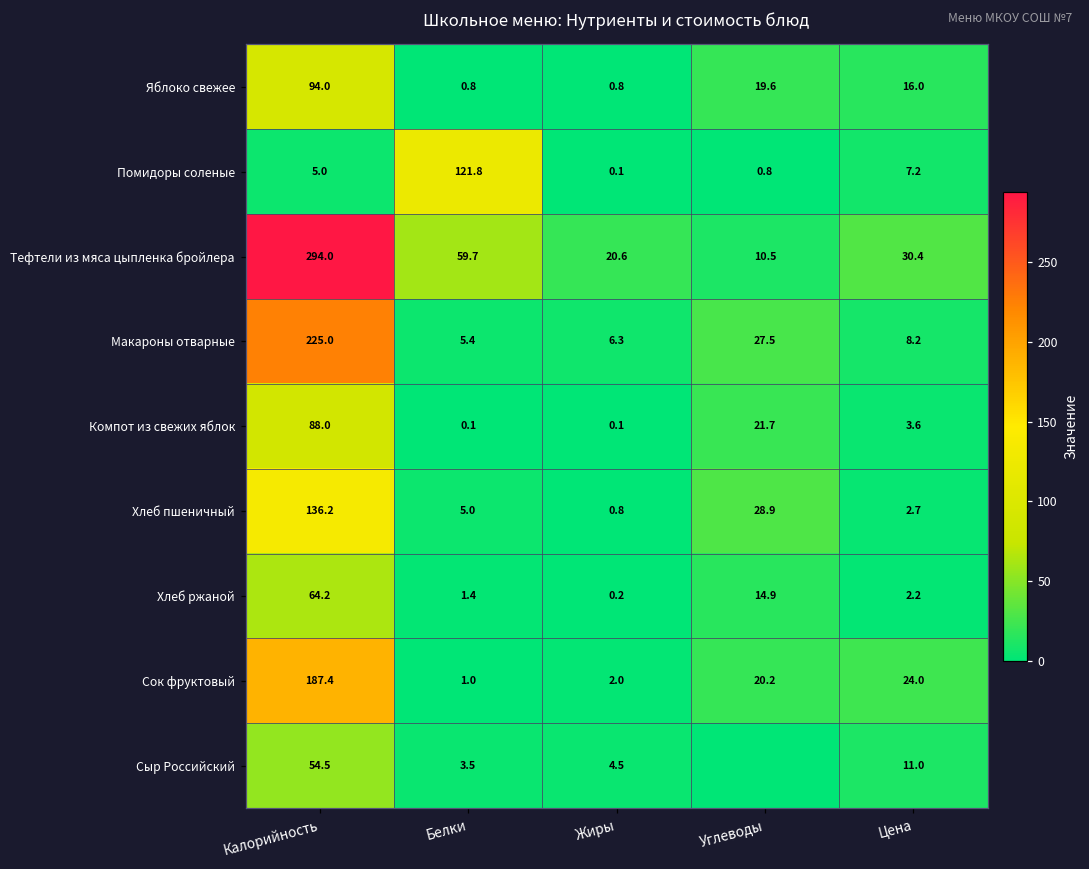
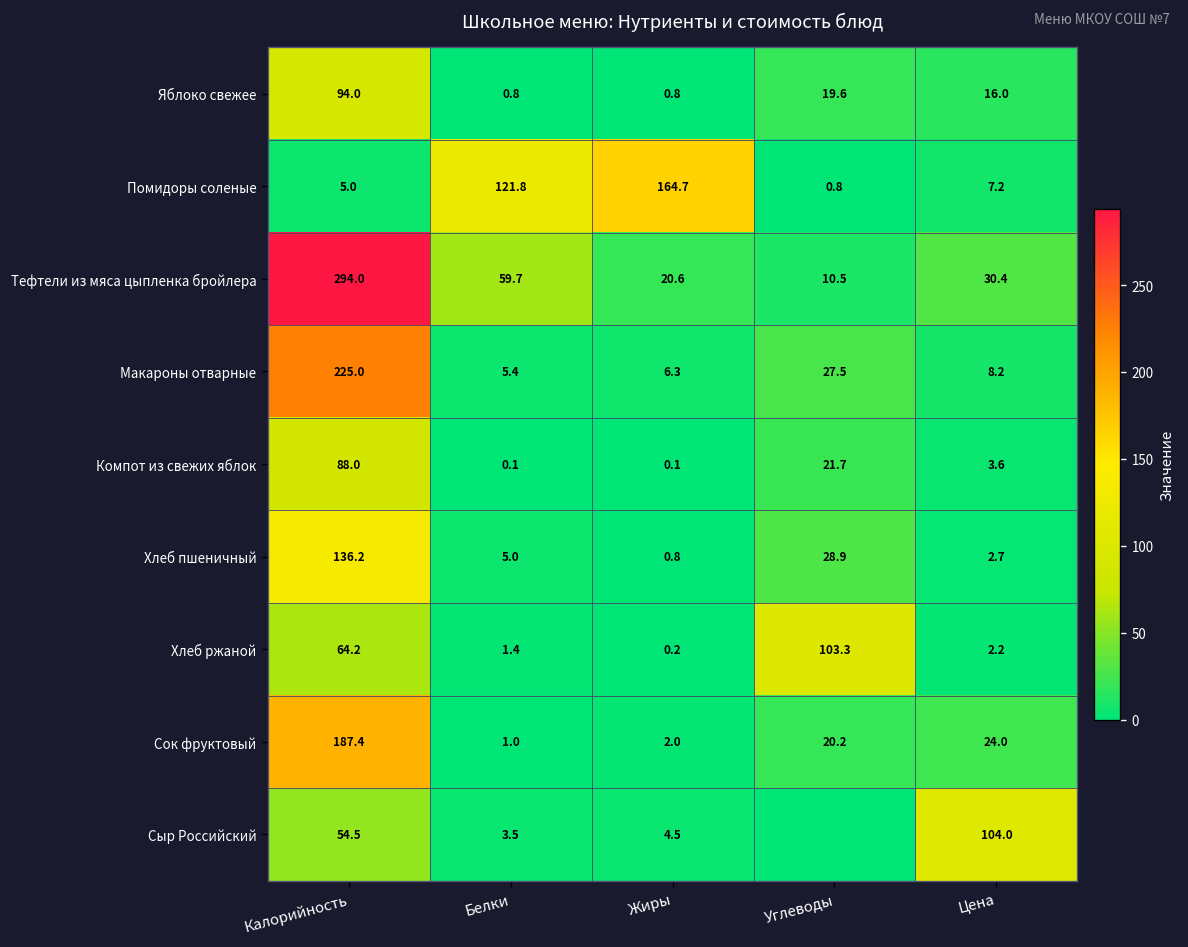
  {
    "Яблоко свежее": {
      "Калорийность": 94.0,
      "Белки": 0.8,
      "Жиры": 0.8,
      "Углеводы": 19.6,
      "Цена": 16.0
    },
    "Помидоры соленые": {
      "Калорийность": 5.0,
      "Белки": 121.8,
-     "Жиры": 0.1,
+     "Жиры": 164.7,
      "Углеводы": 0.8,
      "Цена": 7.2
    },
    "Тефтели из мяса цыпленка бройлера": {
      "Калорийность": 294.0,
      "Белки": 59.7,
      "Жиры": 20.6,
      "Углеводы": 10.5,
      "Цена": 30.4
    },
    "Макароны отварные": {
      "Калорийность": 225.0,
      "Белки": 5.4,
      "Жиры": 6.3,
      "Углеводы": 27.5,
      "Цена": 8.2
    },
    "Компот из свежих яблок": {
      "Калорийность": 88.0,
      "Белки": 0.1,
      "Жиры": 0.1,
      "Углеводы": 21.7,
      "Цена": 3.6
    },
    "Хлеб пшеничный": {
      "Калорийность": 136.2,
      "Белки": 5.0,
      "Жиры": 0.8,
      "Углеводы": 28.9,
      "Цена": 2.7
    },
    "Хлеб ржаной": {
      "Калорийность": 64.2,
      "Белки": 1.4,
      "Жиры": 0.2,
-     "Углеводы": 14.9,
+     "Углеводы": 103.3,
      "Цена": 2.2
    },
    "Сок фруктовый": {
      "Калорийность": 187.4,
      "Белки": 1.0,
      "Жиры": 2.0,
      "Углеводы": 20.2,
      "Цена": 24.0
    },
    "Сыр Российский": {
      "Калорийность": 54.5,
      "Белки": 3.5,
      "Жиры": 4.5,
-     "Цена": 11.0
+     "Цена": 104.0
    }
  }
